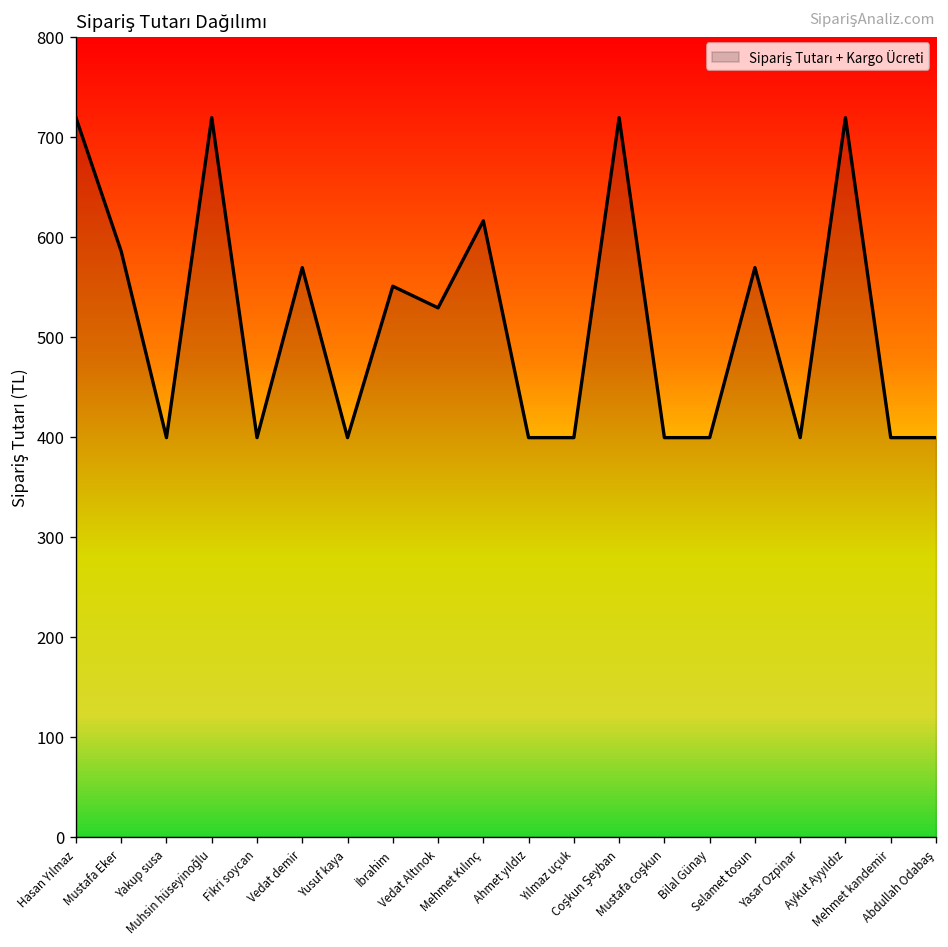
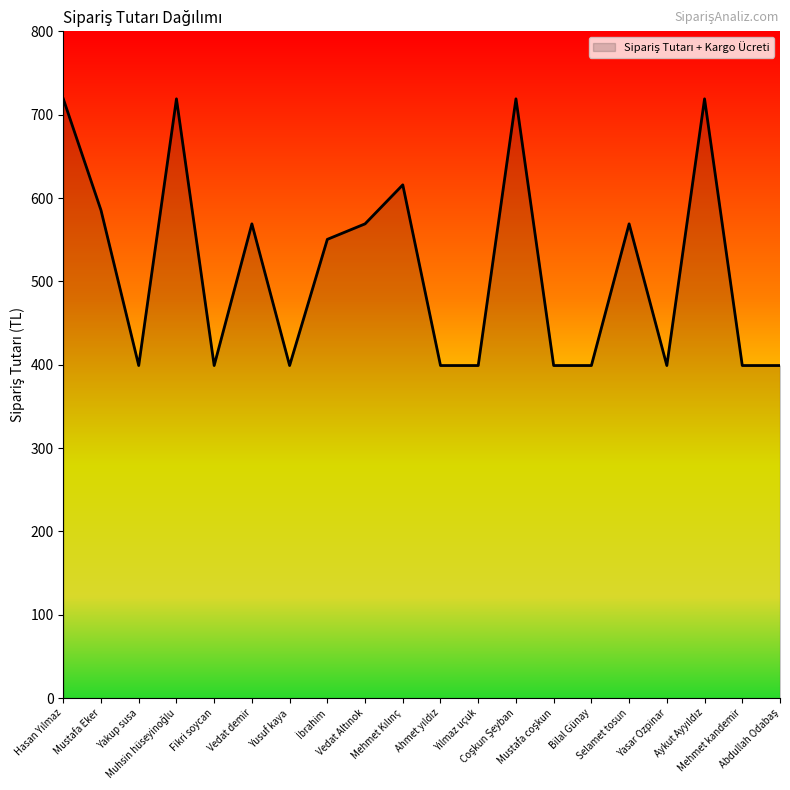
  {
    "Hasan Yılmaz": 720,
    "Mustafa Eker": 590,
    "Yakup susa": 400,
    "Muhsin hüseyinoğlu": 720,
    "Fikri soycan": 400,
    "Vedat demir": 570,
    "Yusuf kaya": 400,
    "İbrahim": 550,
-   "Vedat Altınok": 530,
+   "Vedat Altınok": 570,
    "Mehmet Kılınç": 620,
    "Ahmet yıldız": 400,
    "Yılmaz uçuk": 400,
    "Coşkun Şeyban": 720,
    "Mustafa coşkun": 400,
    "Bilal Günay": 400,
    "Selamet tosun": 570,
    "Yasar Ozpinar": 400,
    "Aykut Ayyıldız": 720,
    "Mehmet kandemir": 400,
    "Abdullah Odabaş": 400
  }
